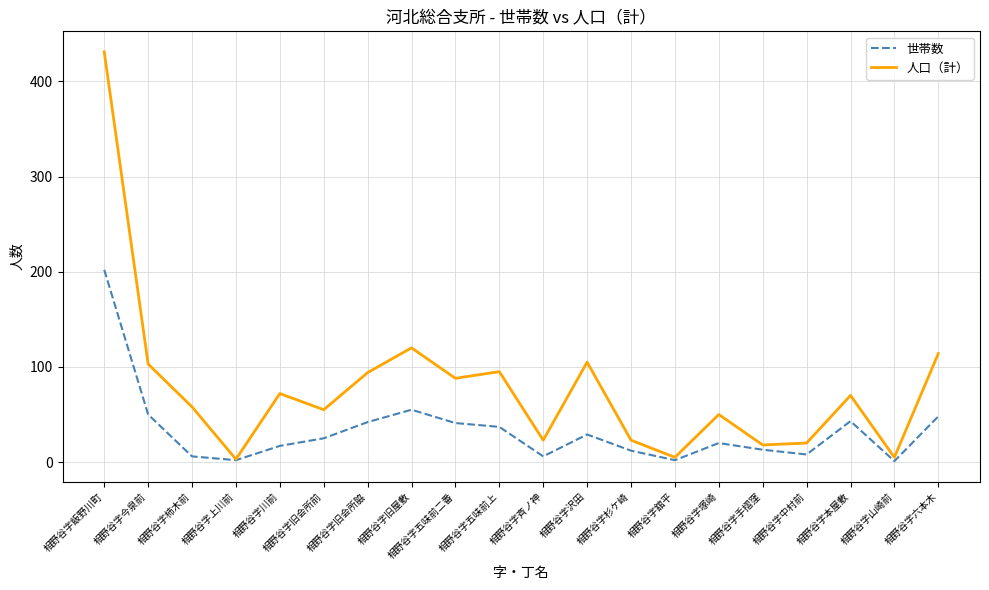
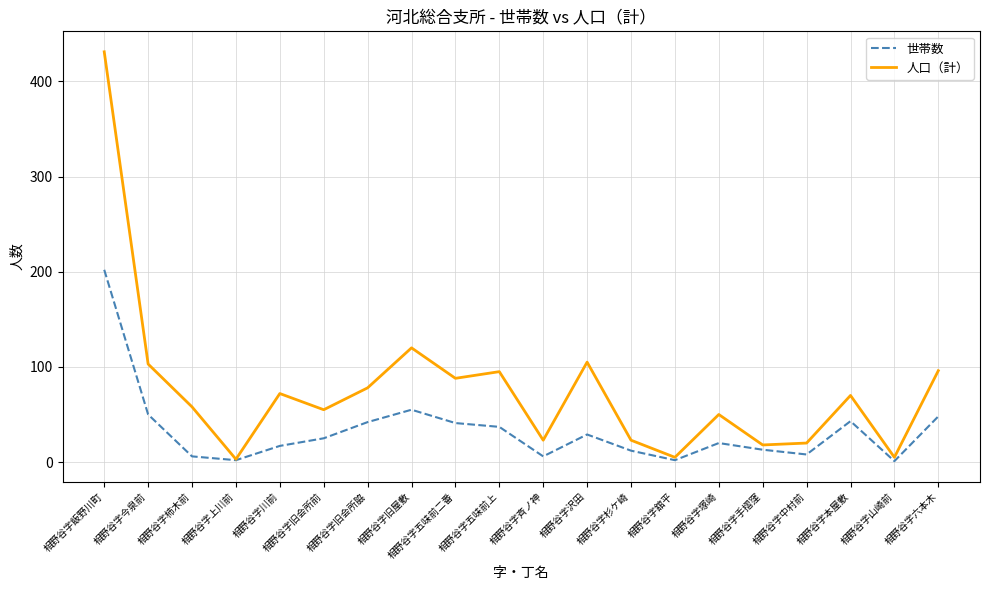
  {
    "世帯数": {
      "相野谷字飯野川町": 200,
      "相野谷字今泉前": 50,
      "相野谷字柿木前": 10,
      "相野谷字川前": 20,
      "相野谷字旧会所前": 30,
      "相野谷字旧会所脇": 40,
      "相野谷字旧屋敷": 60,
      "相野谷字五味前二番": 40,
      "相野谷字五味前上": 40,
      "相野谷字斉ノ神": 10,
      "相野谷字沢田": 30,
      "相野谷字杉ケ崎": 10,
      "相野谷字舘平": 0,
      "相野谷字塚崎": 20,
      "相野谷字手摺窪": 10,
      "相野谷字中村前": 10,
      "相野谷字本屋敷": 40,
      "相野谷字山崎前": 0,
      "相野谷字六本木": 50
    },
    "人口（計）": {
      "相野谷字飯野川町": 430,
      "相野谷字今泉前": 100,
      "相野谷字柿木前": 60,
      "相野谷字川前": 70,
      "相野谷字旧会所前": 60,
-     "相野谷字旧会所脇": 90,
+     "相野谷字旧会所脇": 80,
      "相野谷字旧屋敷": 120,
      "相野谷字五味前二番": 90,
      "相野谷字五味前上": 100,
      "相野谷字斉ノ神": 20,
      "相野谷字沢田": 110,
      "相野谷字杉ケ崎": 20,
      "相野谷字舘平": 10,
      "相野谷字塚崎": 50,
      "相野谷字手摺窪": 20,
      "相野谷字中村前": 20,
      "相野谷字本屋敷": 70,
      "相野谷字山崎前": 10,
-     "相野谷字六本木": 110
+     "相野谷字六本木": 100
    }
  }
